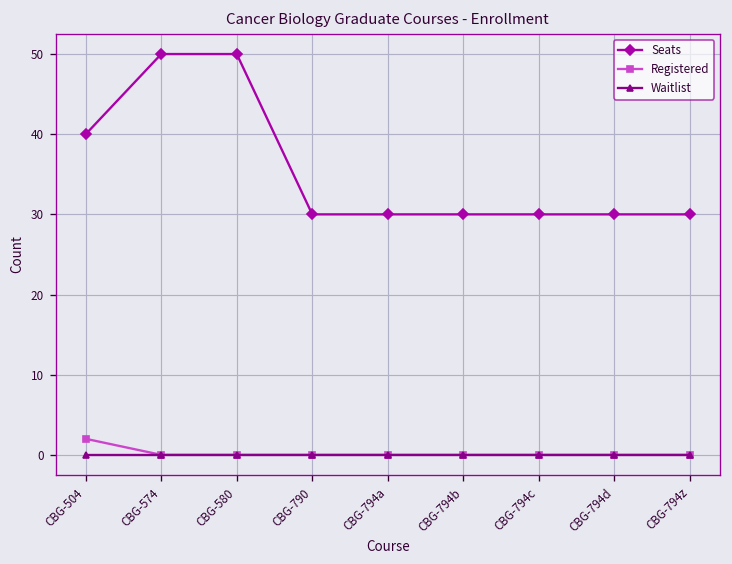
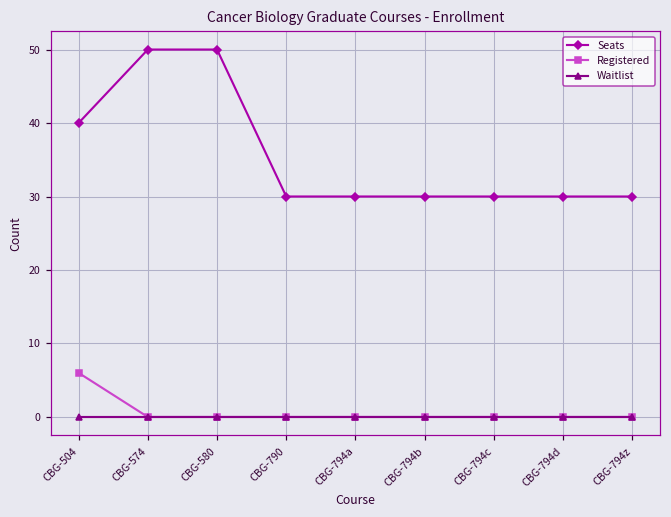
  {
    "Registered": {
-     "CBG-504": 2
+     "CBG-504": 6
    }
  }
